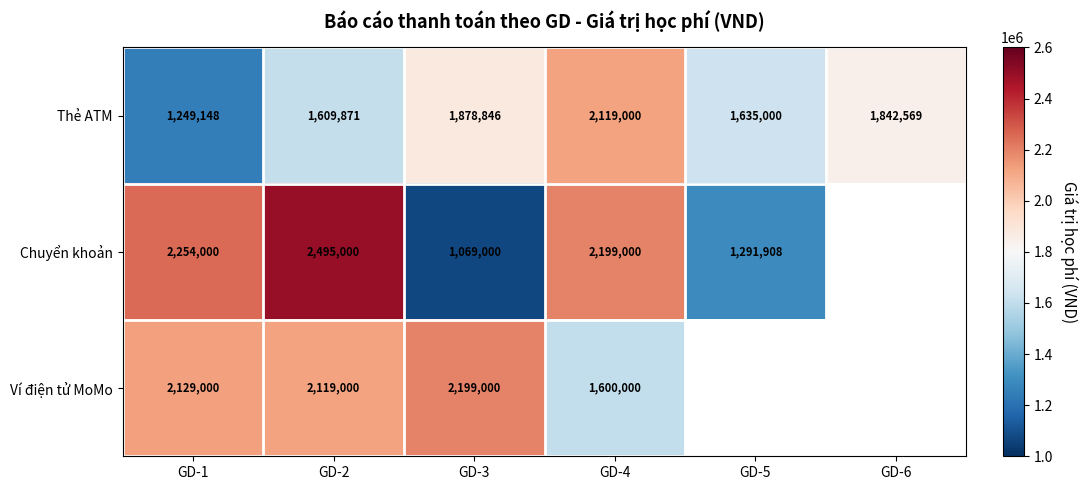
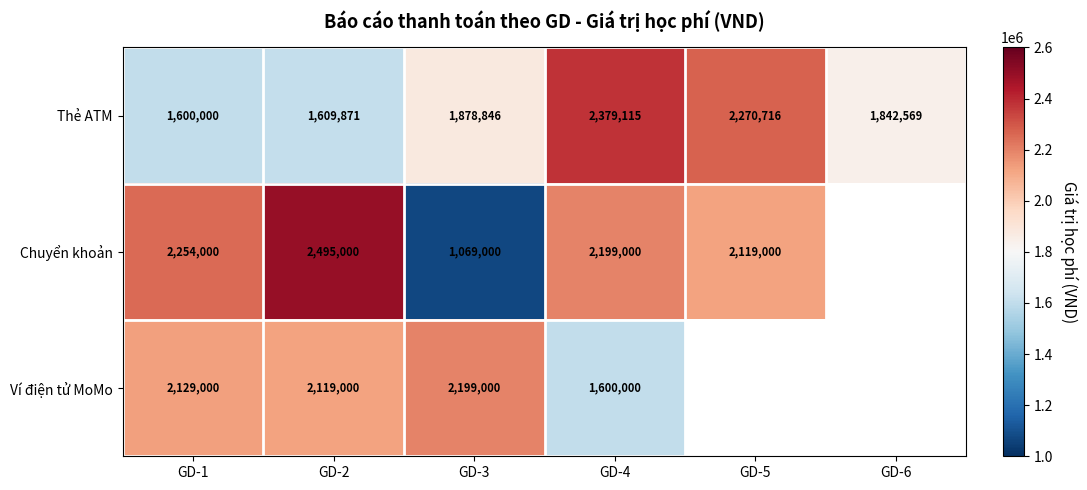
  {
    "Thẻ ATM": {
-     "GD-1": "1,249,148",
+     "GD-1": "1,600,000",
      "GD-2": "1,609,871",
      "GD-3": "1,878,846",
-     "GD-4": "2,119,000",
-     "GD-5": "1,635,000",
+     "GD-4": "2,379,115",
+     "GD-5": "2,270,716",
      "GD-6": "1,842,569"
    },
    "Chuyển khoản": {
      "GD-1": "2,254,000",
      "GD-2": "2,495,000",
      "GD-3": "1,069,000",
      "GD-4": "2,199,000",
-     "GD-5": "1,291,908"
+     "GD-5": "2,119,000"
    },
    "Ví điện tử MoMo": {
      "GD-1": "2,129,000",
      "GD-2": "2,119,000",
      "GD-3": "2,199,000",
      "GD-4": "1,600,000"
    }
  }
